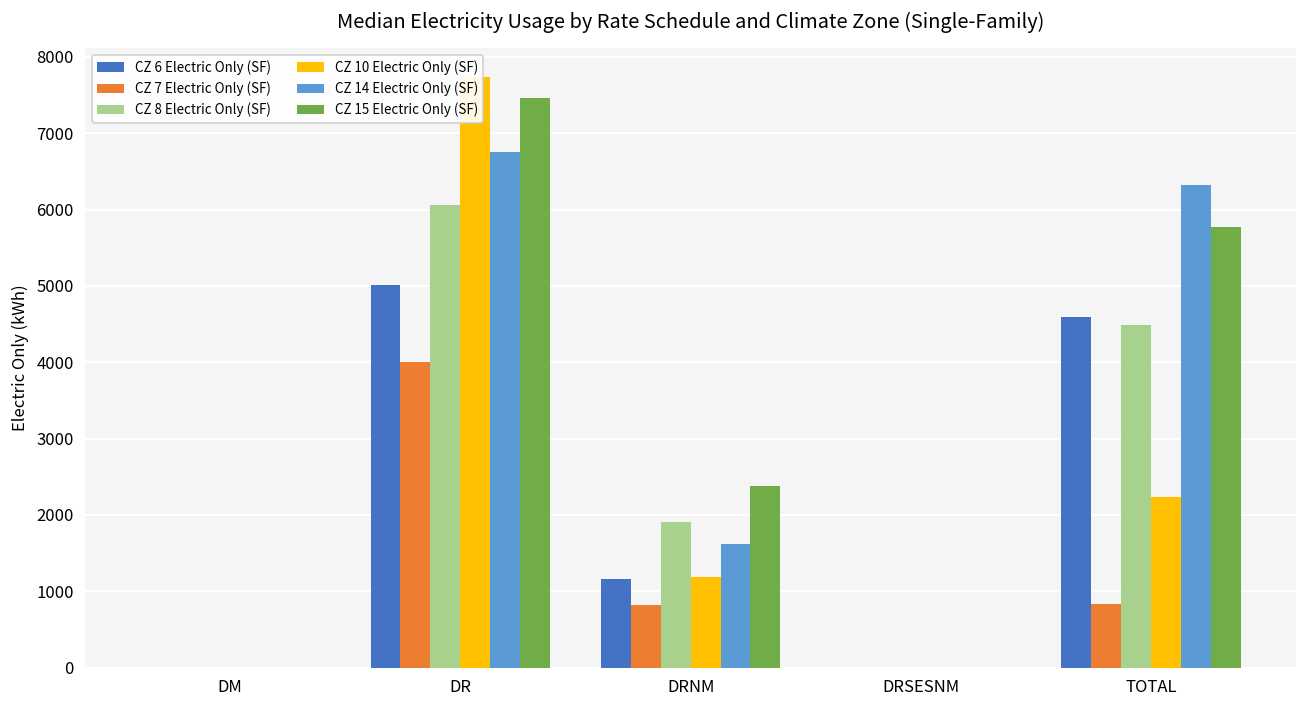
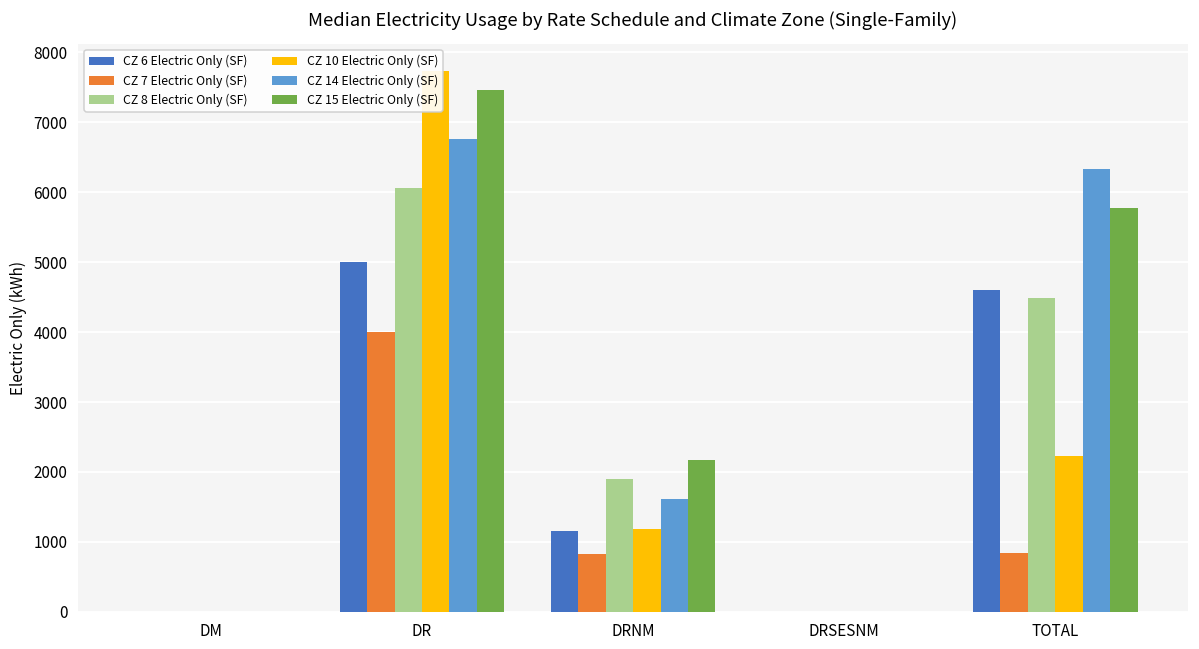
  {
    "CZ 7 Electric Only (SF)": {
      "DM": 0,
      "DR": 4000,
      "DRNM": 800,
      "DRSESNM": 0,
      "TOTAL": 800
    },
    "CZ 8 Electric Only (SF)": {
      "DM": 0,
      "DR": 6100,
      "DRNM": 1900,
      "DRSESNM": 0,
      "TOTAL": 4500
    },
    "CZ 10 Electric Only (SF)": {
      "DM": 0,
      "DRNM": 1200,
      "DRSESNM": 0,
      "TOTAL": 2200
    },
    "CZ 15 Electric Only (SF)": {
      "DM": 0,
      "DR": 7500,
-     "DRNM": 2400,
+     "DRNM": 2200,
      "DRSESNM": 0,
      "TOTAL": 5800
    }
  }
